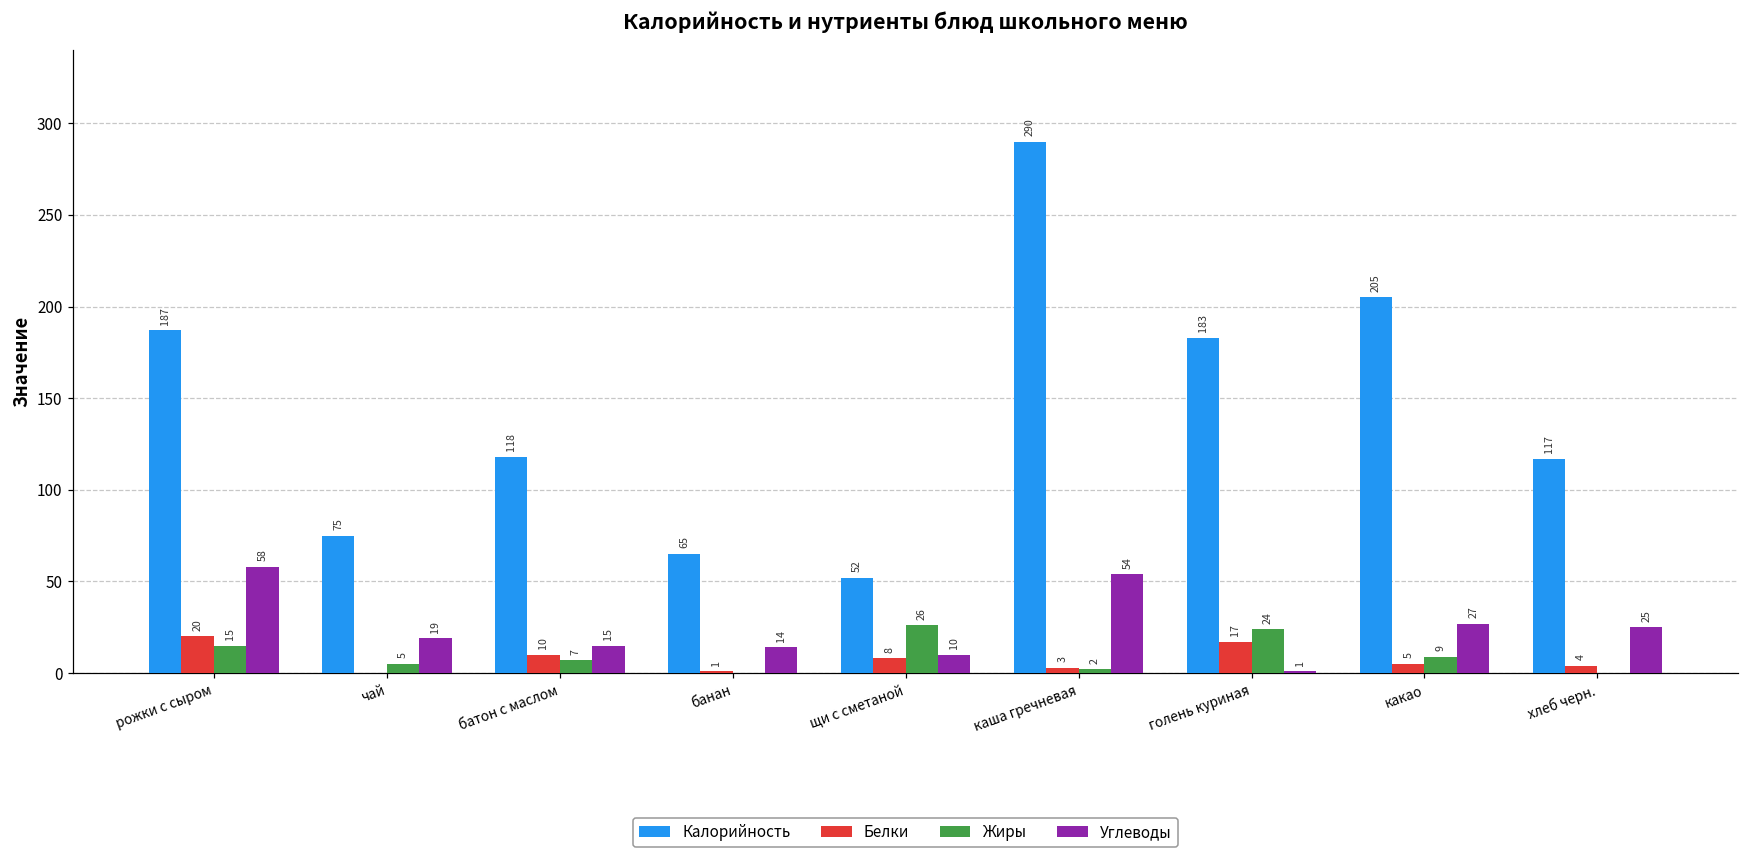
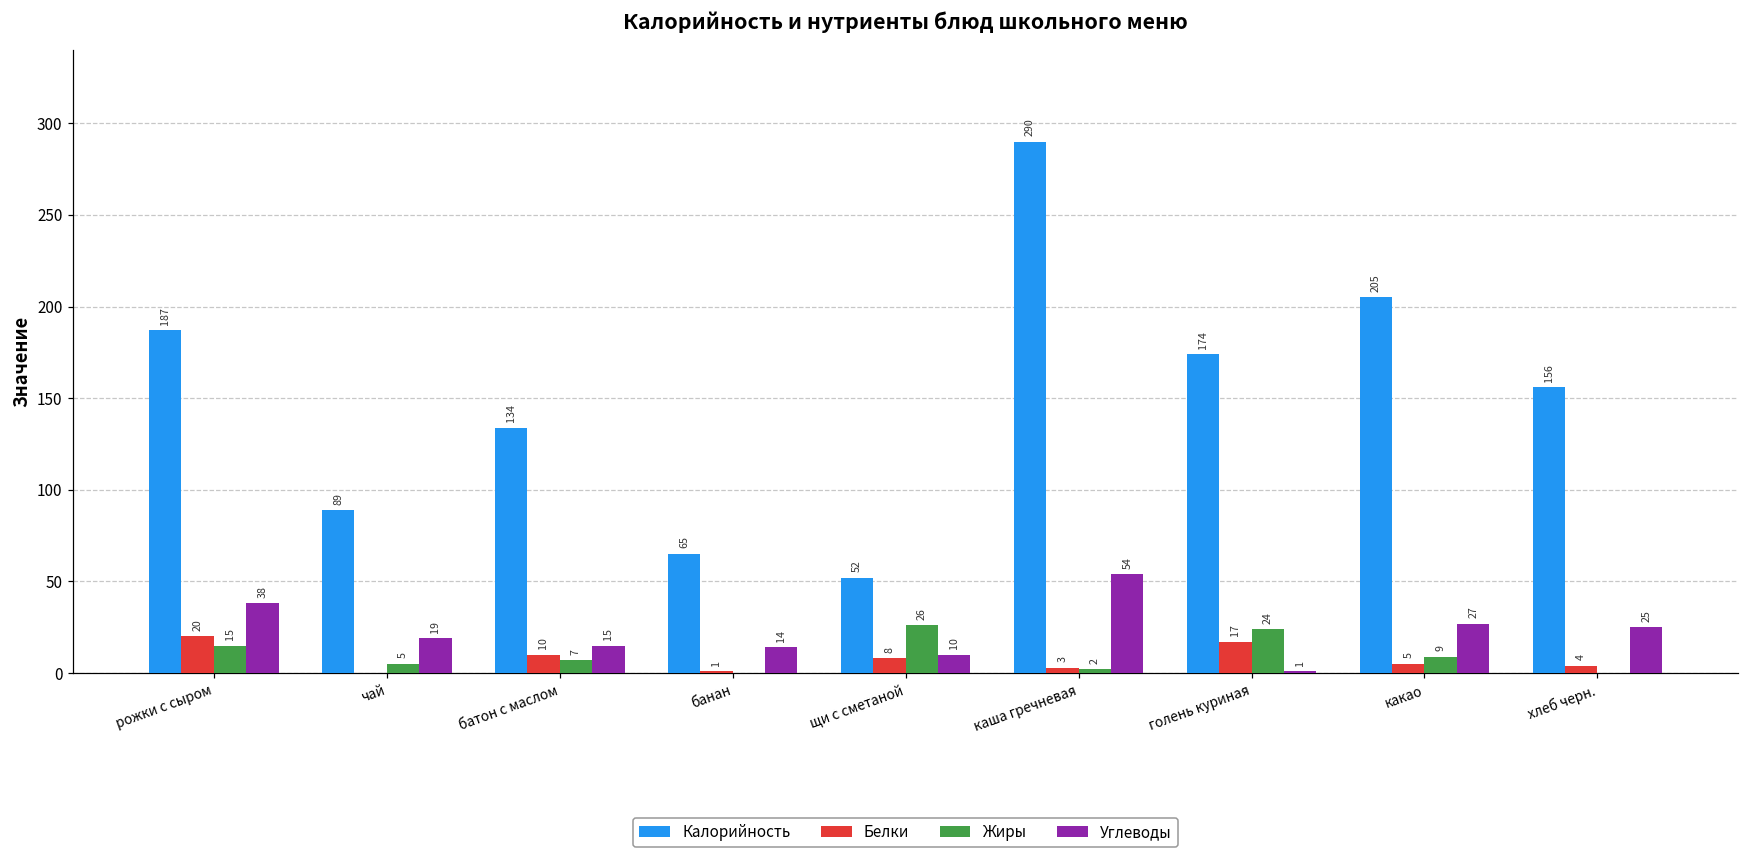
  {
    "Калорийность": {
      "рожки с сыром": 187,
-     "чай": 75,
-     "батон с маслом": 118,
+     "чай": 89,
+     "батон с маслом": 134,
      "банан": 65,
      "щи с сметаной": 52,
      "каша гречневая": 290,
-     "голень куриная": 183,
+     "голень куриная": 174,
      "какао": 205,
-     "хлеб черн.": 117
+     "хлеб черн.": 156
    },
    "Белки": {
      "рожки с сыром": 20,
      "батон с маслом": 10,
      "банан": 1,
      "щи с сметаной": 8,
      "каша гречневая": 3,
      "голень куриная": 17,
      "какао": 5,
      "хлеб черн.": 4
    },
    "Жиры": {
      "рожки с сыром": 15,
      "чай": 5,
      "батон с маслом": 7,
      "щи с сметаной": 26,
      "каша гречневая": 2,
      "голень куриная": 24,
      "какао": 9
    },
    "Углеводы": {
-     "рожки с сыром": 58,
+     "рожки с сыром": 38,
      "чай": 19,
      "батон с маслом": 15,
      "банан": 14,
      "щи с сметаной": 10,
      "каша гречневая": 54,
      "голень куриная": 1,
      "какао": 27,
      "хлеб черн.": 25
    }
  }
